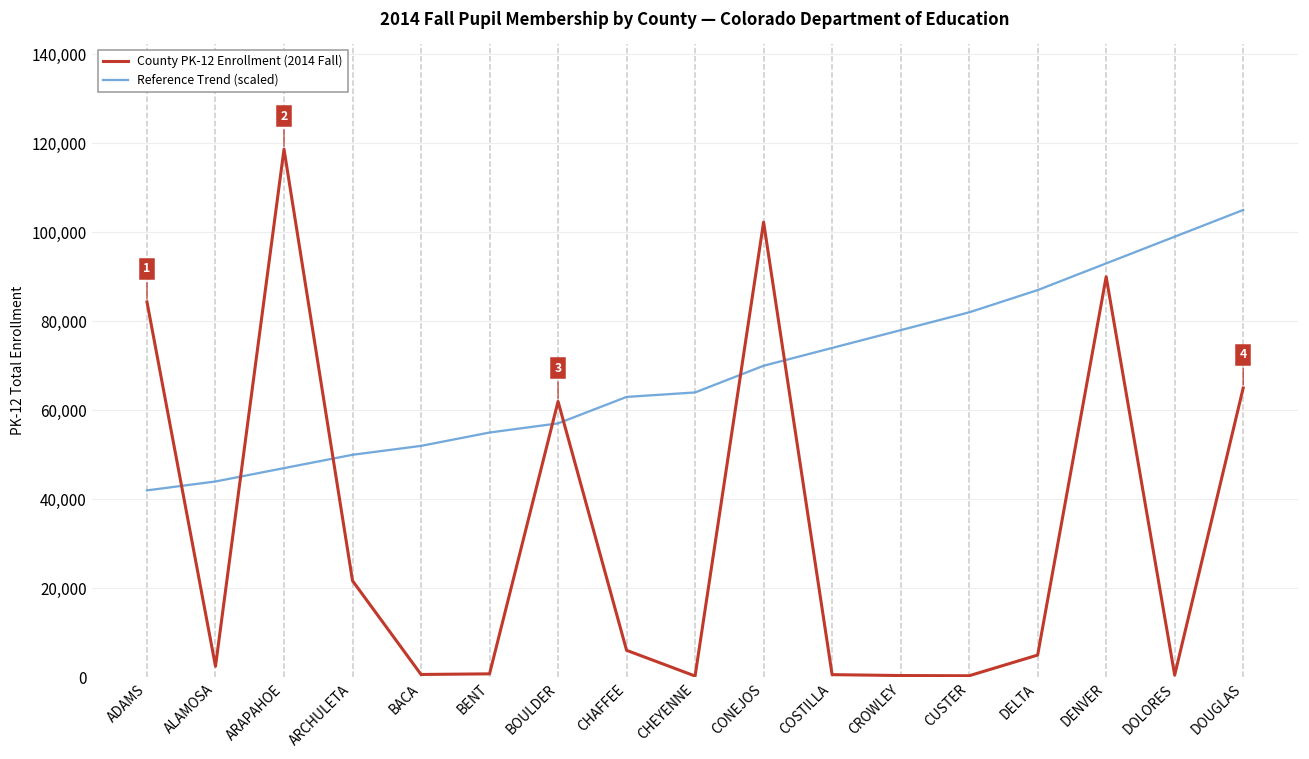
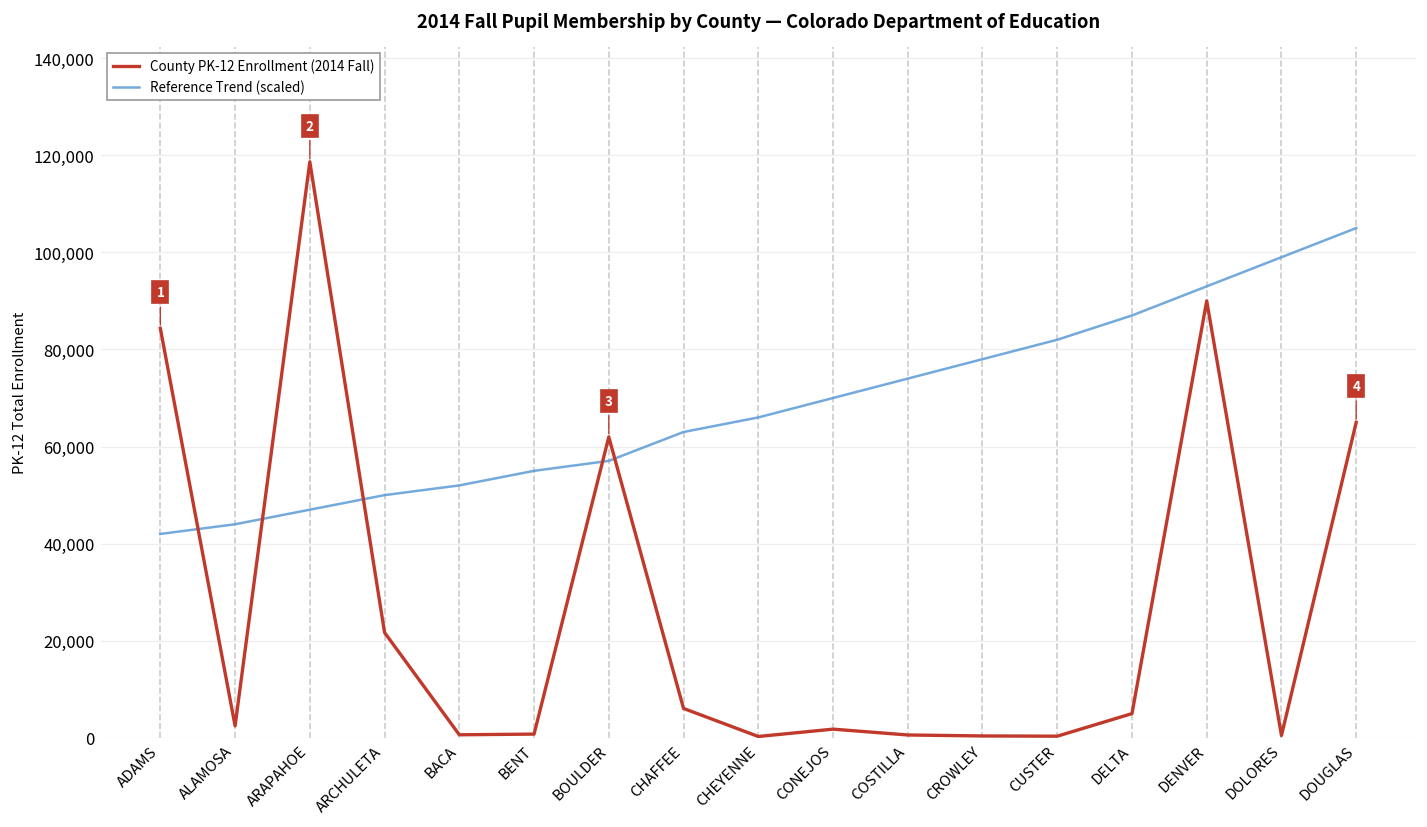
  {
    "County PK-12 Enrollment (2014 Fall)": {
      "ALAMOSA": "2,000",
      "ARCHULETA": "22,000",
      "BACA": "1,000",
      "BENT": "1,000",
      "CHAFFEE": "6,000",
      "CHEYENNE": "0",
-     "CONEJOS": "102,000",
+     "CONEJOS": "2,000",
      "COSTILLA": "1,000",
      "CROWLEY": "0",
      "CUSTER": "0",
      "DELTA": "5,000",
      "DENVER": "90,000",
      "DOLORES": "1,000"
    },
    "Reference Trend (scaled)": {
      "ADAMS": "42,000",
      "ALAMOSA": "44,000",
      "ARAPAHOE": "47,000",
      "ARCHULETA": "50,000",
      "BACA": "52,000",
      "BENT": "55,000",
      "BOULDER": "57,000",
      "CHAFFEE": "63,000",
-     "CHEYENNE": "64,000",
+     "CHEYENNE": "66,000",
      "CONEJOS": "70,000",
      "COSTILLA": "74,000",
      "CROWLEY": "78,000",
      "CUSTER": "82,000",
      "DELTA": "87,000",
      "DENVER": "93,000",
      "DOLORES": "99,000",
      "DOUGLAS": "105,000"
    }
  }
